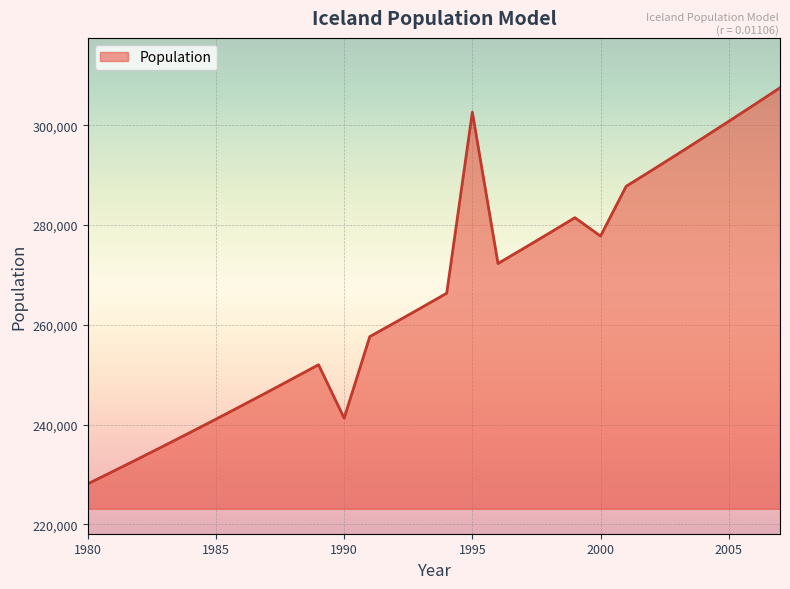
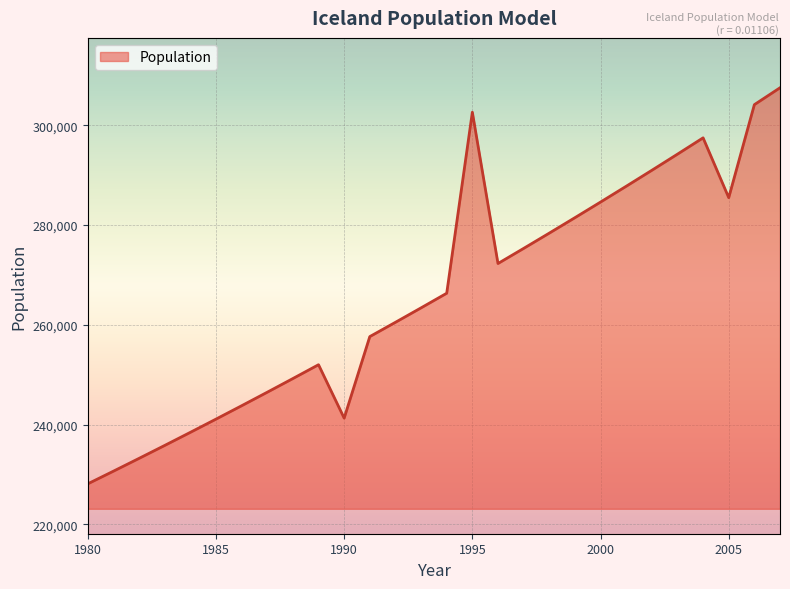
  {
    "1980": "228,000",
    "1985": "241,000",
    "1990": "241,000",
    "1995": "303,000",
-   "2000": "278,000",
-   "2005": "301,000"
+   "2000": "285,000",
+   "2005": "286,000"
  }
